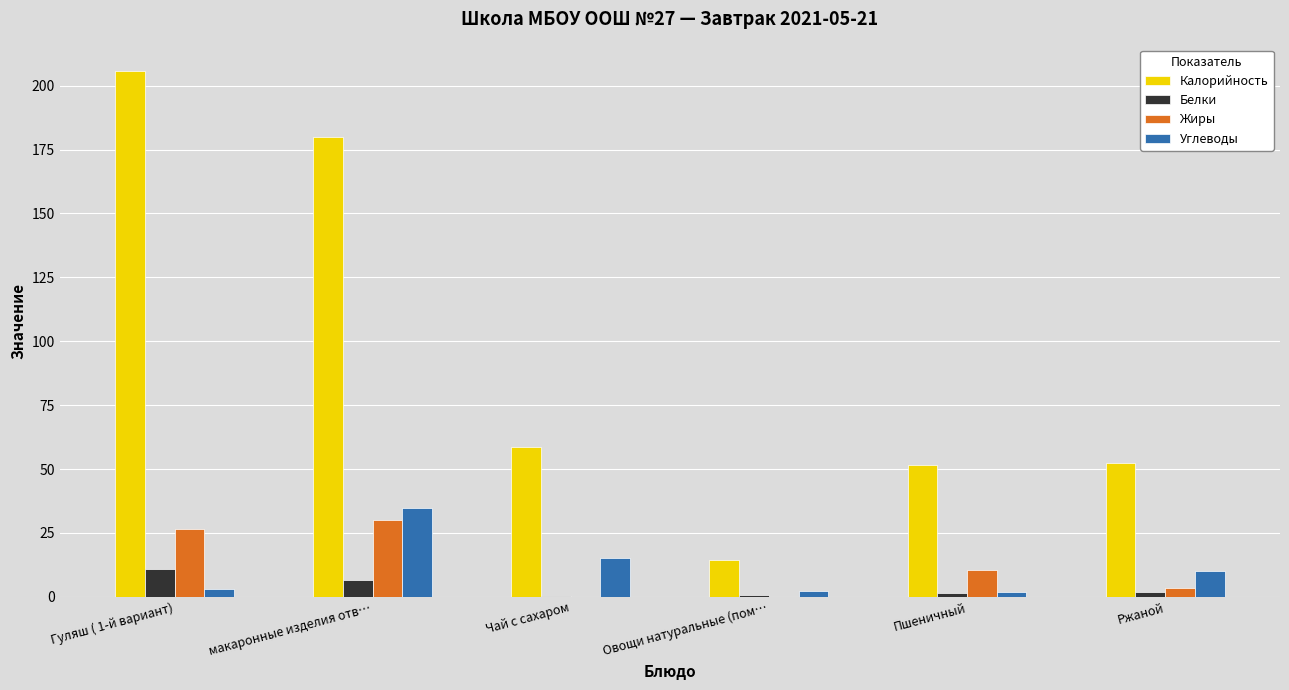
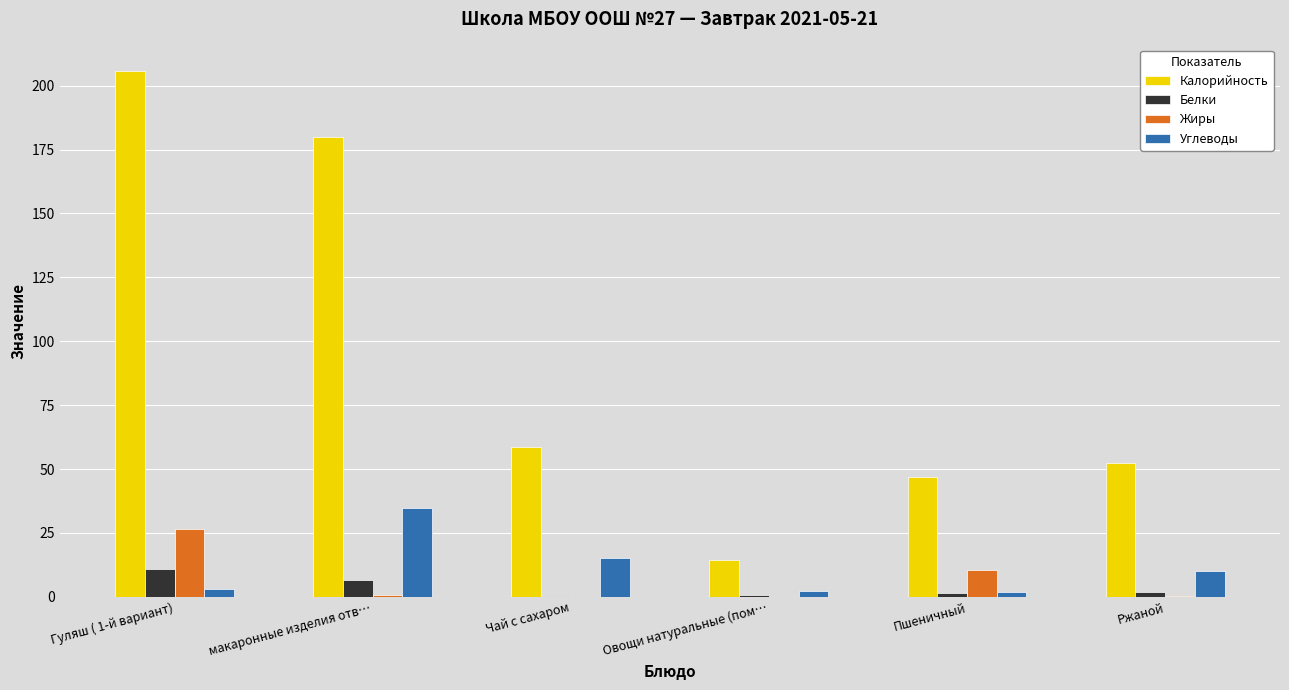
  {
    "Калорийность": {
      "Гуляш ( 1-й вариант)": 206,
      "макаронные изделия отв…": 180,
      "Чай с сахаром": 59,
      "Овощи натуральные (пом…": 14,
-     "Пшеничный": 52,
+     "Пшеничный": 47,
      "Ржаной": 52
    },
    "Белки": {
      "Гуляш ( 1-й вариант)": 11,
      "макаронные изделия отв…": 7,
      "Пшеничный": 2,
      "Ржаной": 2
    },
    "Жиры": {
      "Гуляш ( 1-й вариант)": 27,
-     "макаронные изделия отв…": 30,
+     "макаронные изделия отв…": 1,
      "Чай с сахаром": 0,
      "Пшеничный": 10,
-     "Ржаной": 4
+     "Ржаной": 0
    },
    "Углеводы": {
      "Гуляш ( 1-й вариант)": 3,
      "макаронные изделия отв…": 35,
      "Чай с сахаром": 15,
      "Овощи натуральные (пом…": 2,
      "Пшеничный": 2,
      "Ржаной": 10
    }
  }
